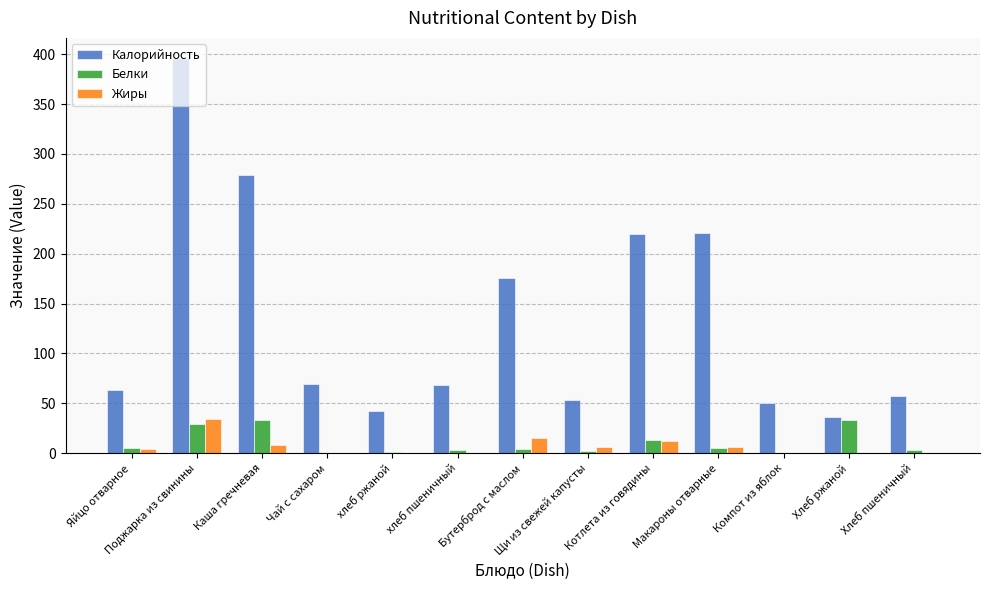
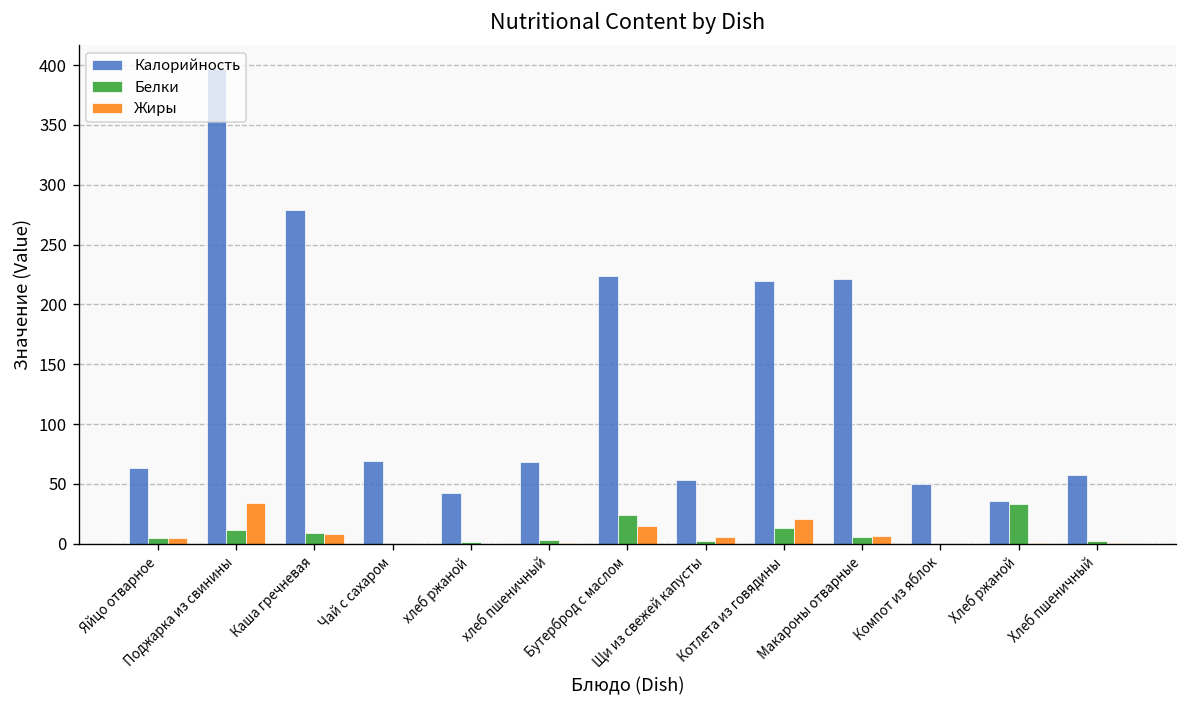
  {
    "Калорийность": {
      "Яйцо отварное": 60,
      "Каша гречневая": 280,
      "Чай с сахаром": 70,
      "хлеб ржаной": 40,
      "хлеб пшеничный": 70,
-     "Бутерброд с маслом": 180,
+     "Бутерброд с маслом": 220,
      "Щи из свежей капусты": 50,
      "Котлета из говядины": 220,
      "Макароны отварные": 220,
      "Компот из яблок": 50,
      "Хлеб ржаной": 40,
      "Хлеб пшеничный": 60
    },
    "Белки": {
      "Яйцо отварное": 10,
-     "Поджарка из свинины": 30,
-     "Каша гречневая": 30,
+     "Поджарка из свинины": 10,
+     "Каша гречневая": 10,
      "хлеб пшеничный": 0,
-     "Бутерброд с маслом": 0,
+     "Бутерброд с маслом": 20,
      "Котлета из говядины": 10,
      "Макароны отварные": 10,
      "Хлеб ржаной": 30,
      "Хлеб пшеничный": 0
    },
    "Жиры": {
      "Яйцо отварное": 0,
      "Поджарка из свинины": 30,
      "Каша гречневая": 10,
      "Чай с сахаром": 0,
      "Бутерброд с маслом": 20,
      "Щи из свежей капусты": 10,
-     "Котлета из говядины": 10,
+     "Котлета из говядины": 20,
      "Макароны отварные": 10,
      "Компот из яблок": 0
    }
  }
